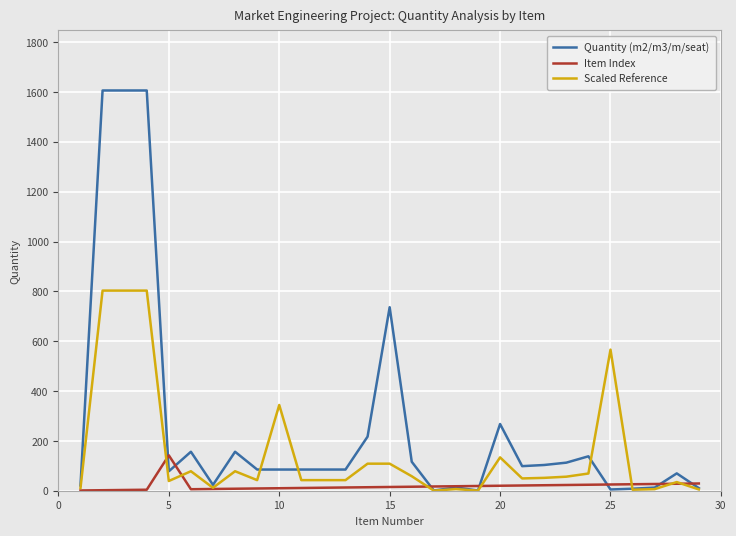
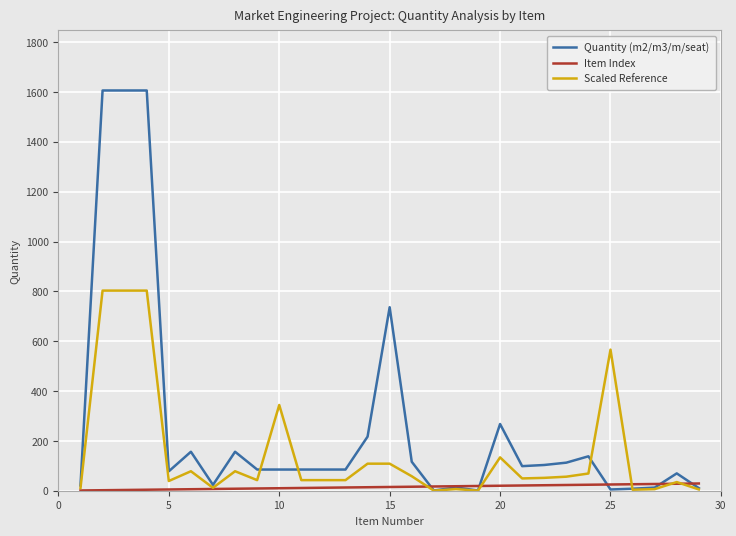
  {
    "Quantity (m2/m3/m/seat)": {
      "5": 80,
      "10": 90,
      "15": 740,
      "20": 270,
      "25": 10
    },
    "Item Index": {
-     "5": 140,
+     "5": 10,
      "10": 10,
      "15": 20,
      "20": 20,
      "25": 30
    },
    "Scaled Reference": {
      "5": 40,
      "10": 340,
      "15": 110,
      "20": 130,
      "25": 570
    }
  }
